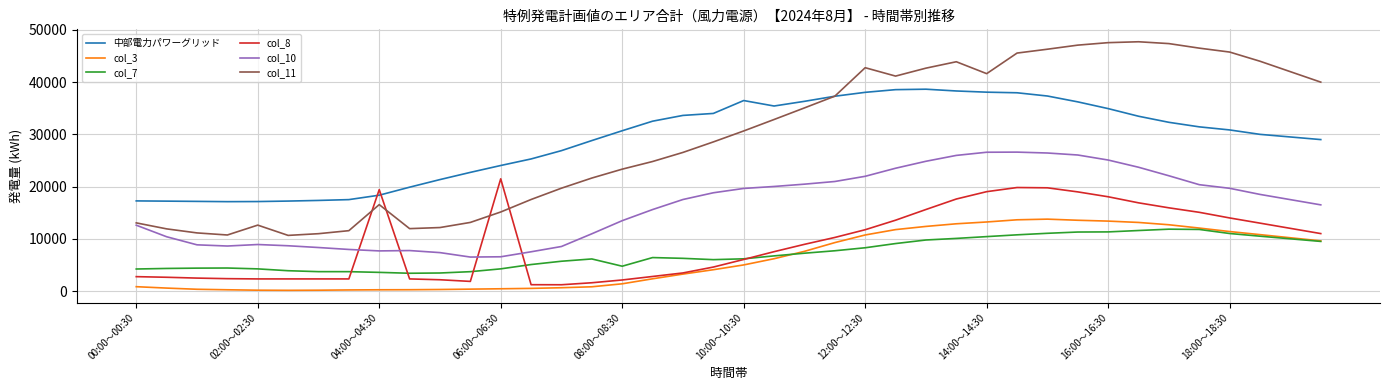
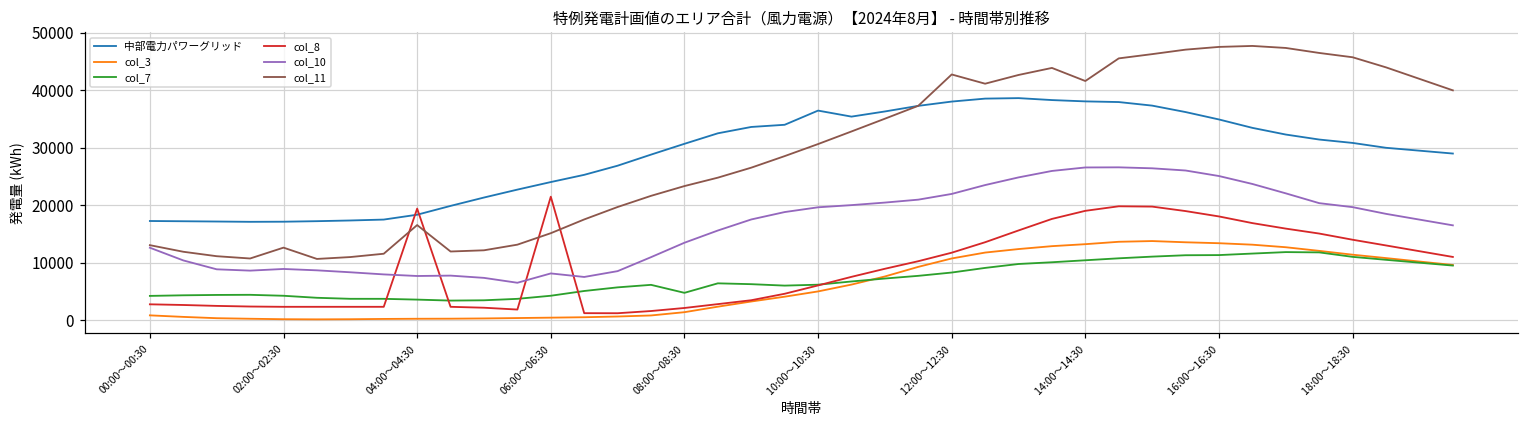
  {
    "中部電力パワーグリッド": {
      "00:00～00:30": 17000,
      "02:00～02:30": 17000,
      "04:00～04:30": 18000,
      "06:00～06:30": 24000,
      "08:00～08:30": 31000,
      "10:00～10:30": 36000,
      "12:00～12:30": 38000,
      "14:00～14:30": 38000,
      "16:00～16:30": 35000,
      "18:00～18:30": 31000
    },
    "col_3": {
      "00:00～00:30": 1000,
      "02:00～02:30": 0,
      "04:00～04:30": 0,
      "06:00～06:30": 0,
      "08:00～08:30": 1000,
      "10:00～10:30": 5000,
      "12:00～12:30": 11000,
      "14:00～14:30": 13000,
      "16:00～16:30": 13000
    },
    "col_7": {
      "00:00～00:30": 4000,
      "02:00～02:30": 4000,
      "04:00～04:30": 4000,
      "06:00～06:30": 4000,
      "08:00～08:30": 5000,
      "12:00～12:30": 8000,
      "14:00～14:30": 10000,
      "16:00～16:30": 11000
    },
    "col_8": {
      "00:00～00:30": 3000,
      "02:00～02:30": 2000,
      "04:00～04:30": 19000,
      "06:00～06:30": 21000,
      "08:00～08:30": 2000,
      "12:00～12:30": 12000,
      "14:00～14:30": 19000,
      "16:00～16:30": 18000,
      "18:00～18:30": 14000
    },
    "col_10": {
      "02:00～02:30": 9000,
      "04:00～04:30": 8000,
-     "06:00～06:30": 7000,
+     "06:00～06:30": 8000,
      "08:00～08:30": 13000,
      "10:00～10:30": 20000,
      "12:00～12:30": 22000,
      "14:00～14:30": 27000,
      "16:00～16:30": 25000,
      "18:00～18:30": 20000
    },
    "col_11": {
      "02:00～02:30": 13000,
      "04:00～04:30": 17000,
      "06:00～06:30": 15000,
      "08:00～08:30": 23000,
      "10:00～10:30": 31000,
      "12:00～12:30": 43000,
      "14:00～14:30": 42000,
      "16:00～16:30": 48000,
      "18:00～18:30": 46000
    }
  }
